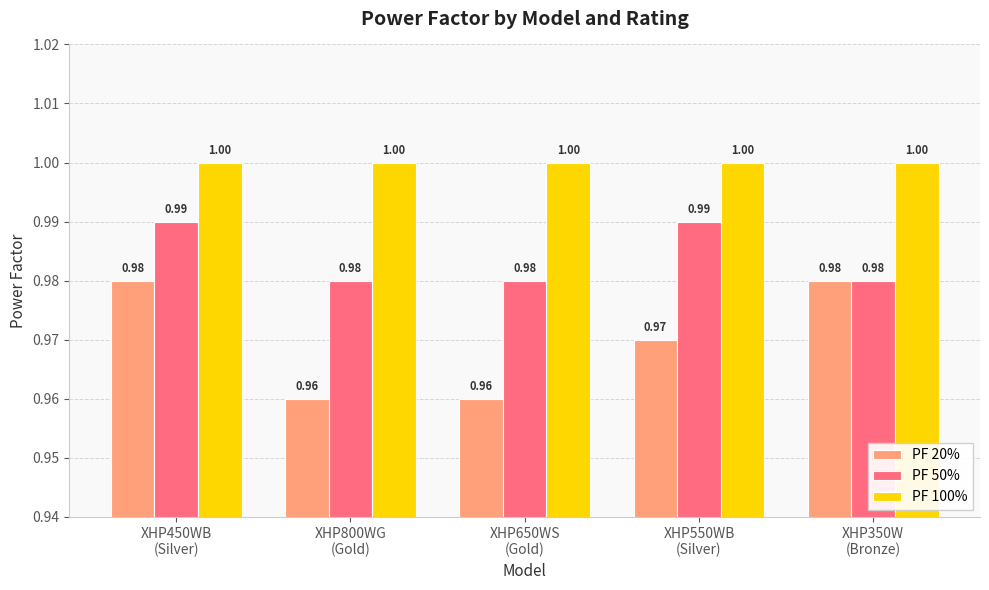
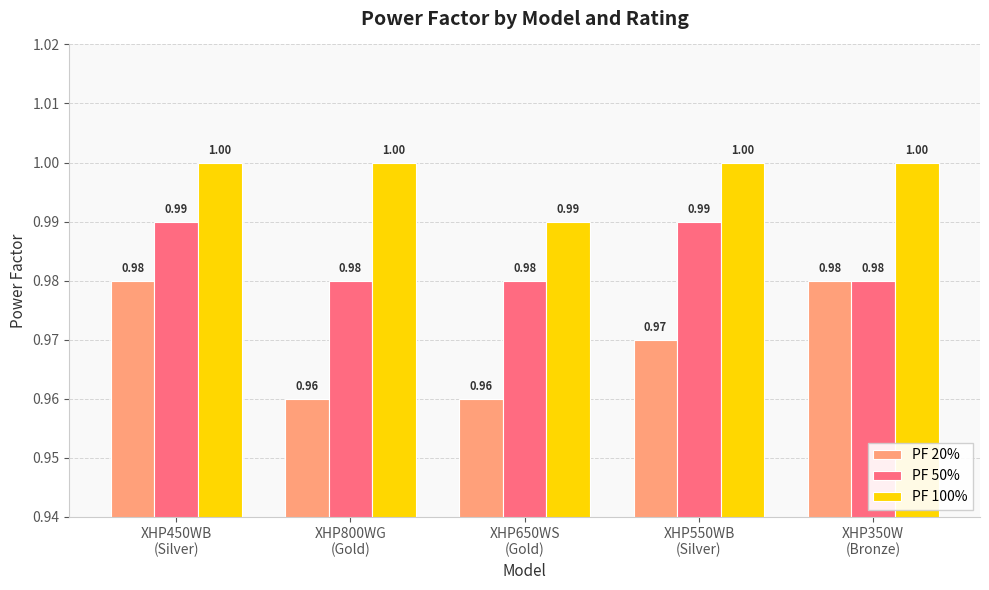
  {
    "PF 100%": {
      "XHP450WB (Silver)": 1.00,
      "XHP800WG (Gold)": 1.00,
-     "XHP650WS (Gold)": 1.00,
+     "XHP650WS (Gold)": 0.99,
      "XHP550WB (Silver)": 1.00,
      "XHP350W (Bronze)": 1.00
    }
  }
